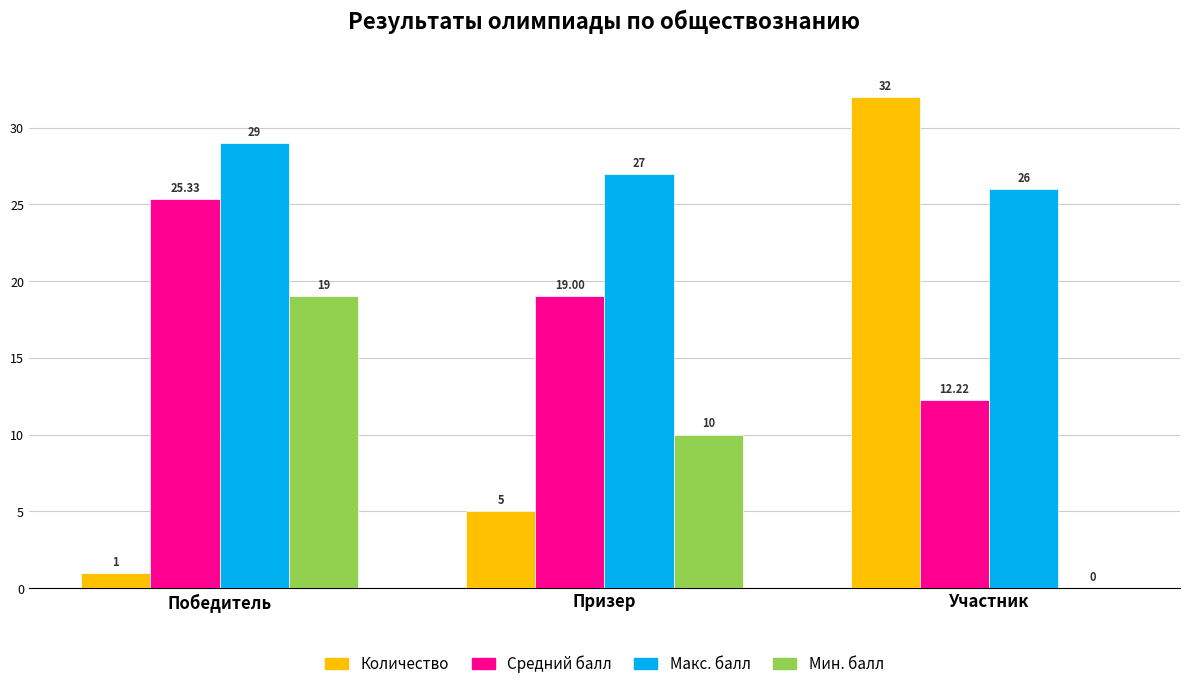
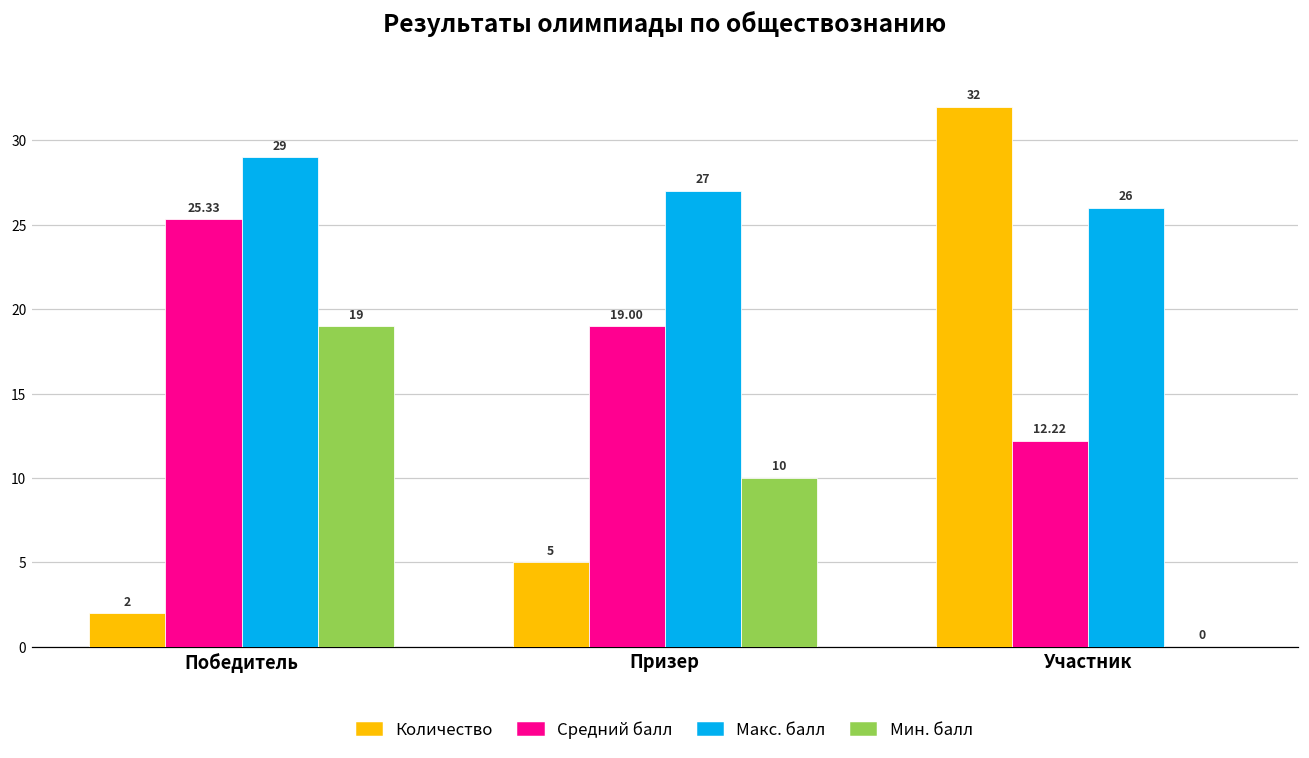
  {
    "Количество": {
-     "Победитель": 1,
+     "Победитель": 2,
      "Призер": 5,
      "Участник": 32
    },
    "Средний балл": {
      "Победитель": 25.33,
      "Призер": 19.00,
      "Участник": 12.22
    },
    "Макс. балл": {
      "Победитель": 29,
      "Призер": 27,
      "Участник": 26
    },
    "Мин. балл": {
      "Победитель": 19,
      "Призер": 10,
      "Участник": 0
    }
  }
